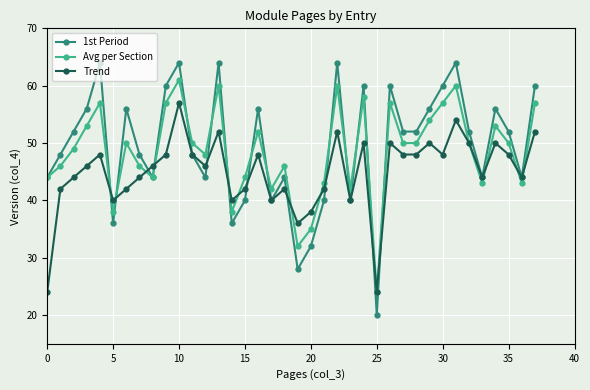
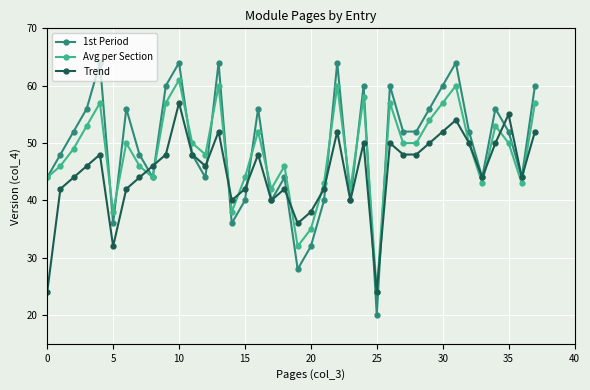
  {
    "Trend": {
      "0": 24,
-     "5": 40,
+     "5": 32,
      "10": 57,
      "15": 42,
      "20": 38,
-     "30": 48,
-     "35": 48
+     "30": 52,
+     "35": 55
    }
  }
